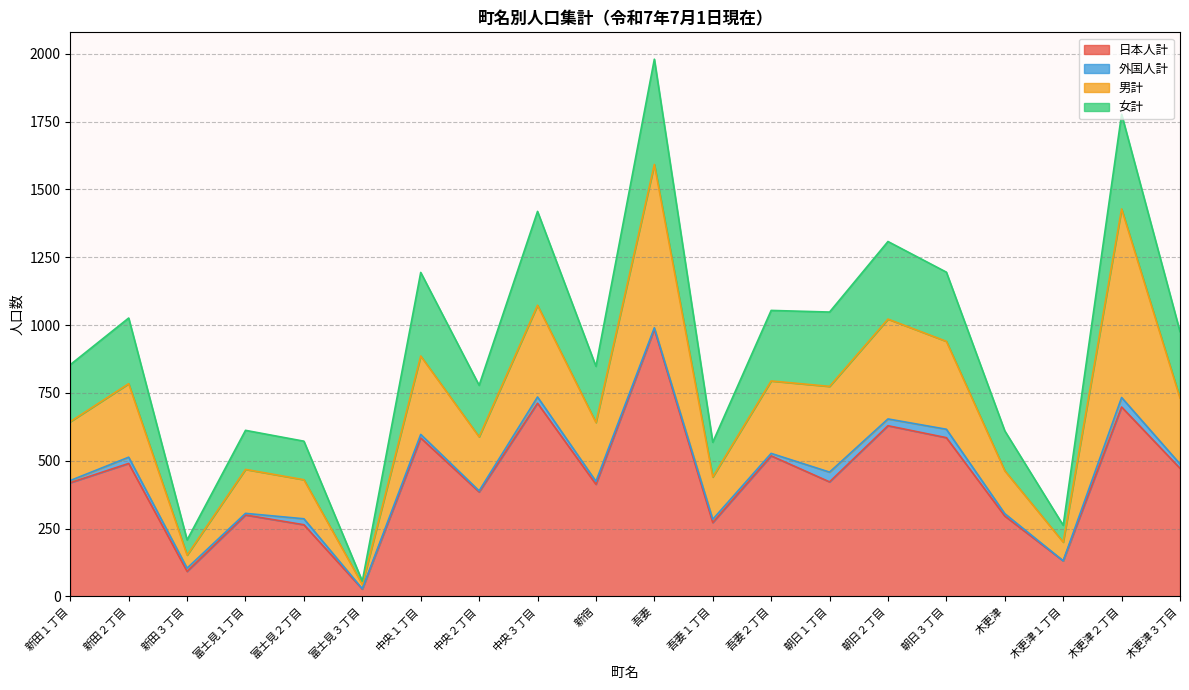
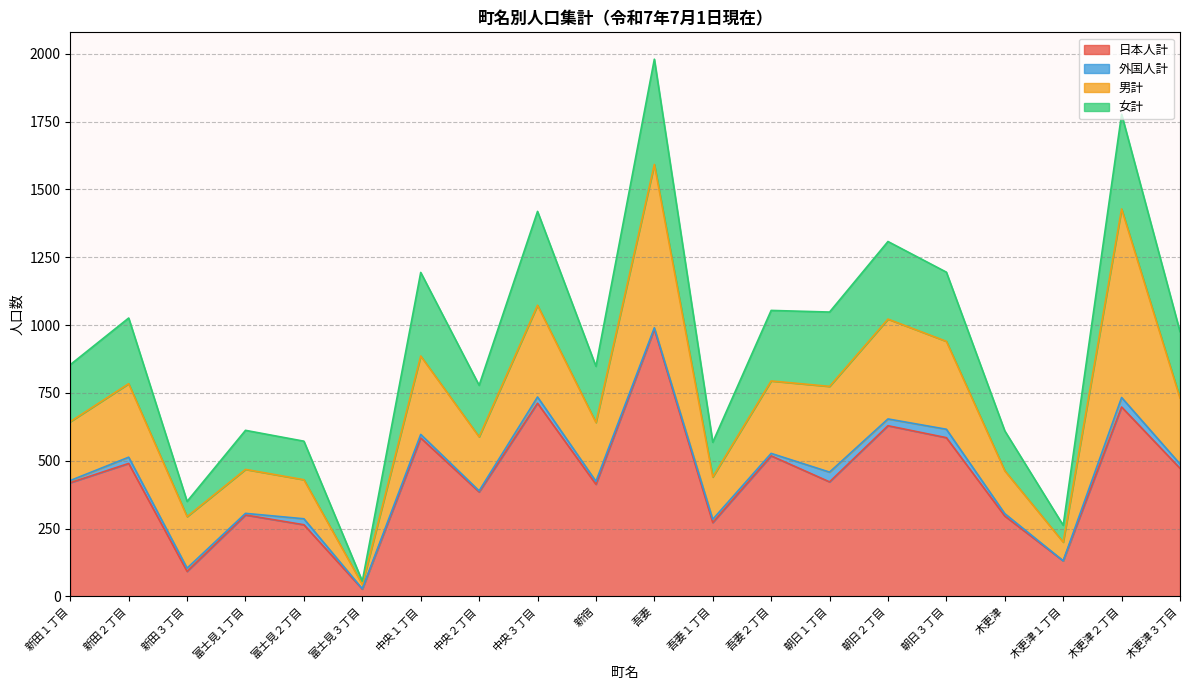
  {
    "日本人計": {
      "新田２丁目": 490,
      "新田３丁目": 90,
      "富士見２丁目": 260,
      "中央１丁目": 580,
      "中央３丁目": 710,
      "新宿": 410,
      "吾妻１丁目": 270,
      "朝日１丁目": 420,
      "朝日２丁目": 630,
      "朝日３丁目": 590,
      "木更津２丁目": 700,
      "木更津３丁目": 470
    },
    "外国人計": {
      "新田２丁目": 20,
      "新田３丁目": 10,
      "富士見２丁目": 20,
      "中央１丁目": 10,
      "中央３丁目": 20,
      "新宿": 10,
      "吾妻１丁目": 10,
      "朝日１丁目": 40,
      "朝日２丁目": 30,
      "朝日３丁目": 30,
      "木更津２丁目": 40,
      "木更津３丁目": 20
    },
    "男計": {
      "新田１丁目": 220,
      "新田２丁目": 270,
-     "新田３丁目": 50,
+     "新田３丁目": 190,
      "富士見１丁目": 160,
      "富士見２丁目": 140,
      "富士見３丁目": 20,
      "中央１丁目": 290,
      "中央２丁目": 200,
      "中央３丁目": 340,
      "新宿": 220,
      "吾妻": 600,
      "吾妻１丁目": 160,
      "吾妻２丁目": 270,
      "朝日１丁目": 320,
      "朝日２丁目": 370,
      "朝日３丁目": 320,
      "木更津": 160,
      "木更津１丁目": 70,
      "木更津２丁目": 700,
      "木更津３丁目": 240
    },
    "女計": {
      "新田１丁目": 210,
      "新田２丁目": 240,
      "新田３丁目": 60,
      "富士見１丁目": 140,
      "富士見２丁目": 140,
      "富士見３丁目": 10,
      "中央１丁目": 310,
      "中央２丁目": 190,
      "中央３丁目": 350,
      "新宿": 210,
      "吾妻": 390,
      "吾妻１丁目": 130,
      "吾妻２丁目": 260,
      "朝日１丁目": 270,
      "朝日２丁目": 290,
      "朝日３丁目": 260,
      "木更津": 150,
      "木更津１丁目": 60,
      "木更津３丁目": 250
    }
  }
